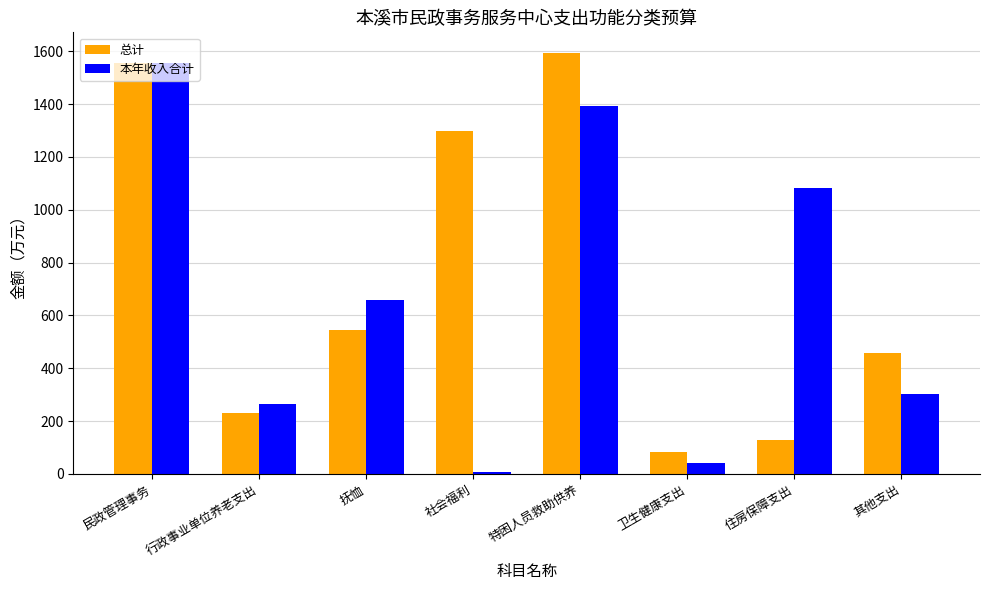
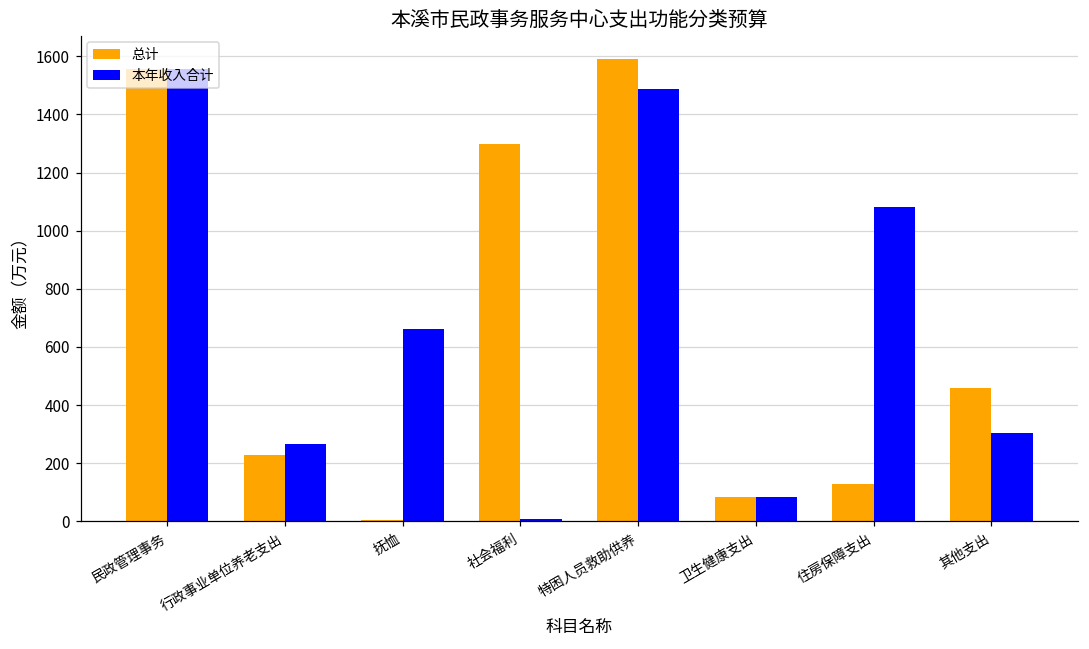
  {
    "总计": {
      "行政事业单位养老支出": 230,
-     "抚恤": 540,
+     "抚恤": 0,
      "社会福利": 1300,
      "特困人员救助供养": 1590,
      "卫生健康支出": 80,
      "住房保障支出": 130,
      "其他支出": 460
    },
    "本年收入合计": {
      "行政事业单位养老支出": 260,
      "抚恤": 660,
-     "特困人员救助供养": 1390,
-     "卫生健康支出": 40,
+     "特困人员救助供养": 1490,
+     "卫生健康支出": 80,
      "住房保障支出": 1080,
      "其他支出": 300
    }
  }
